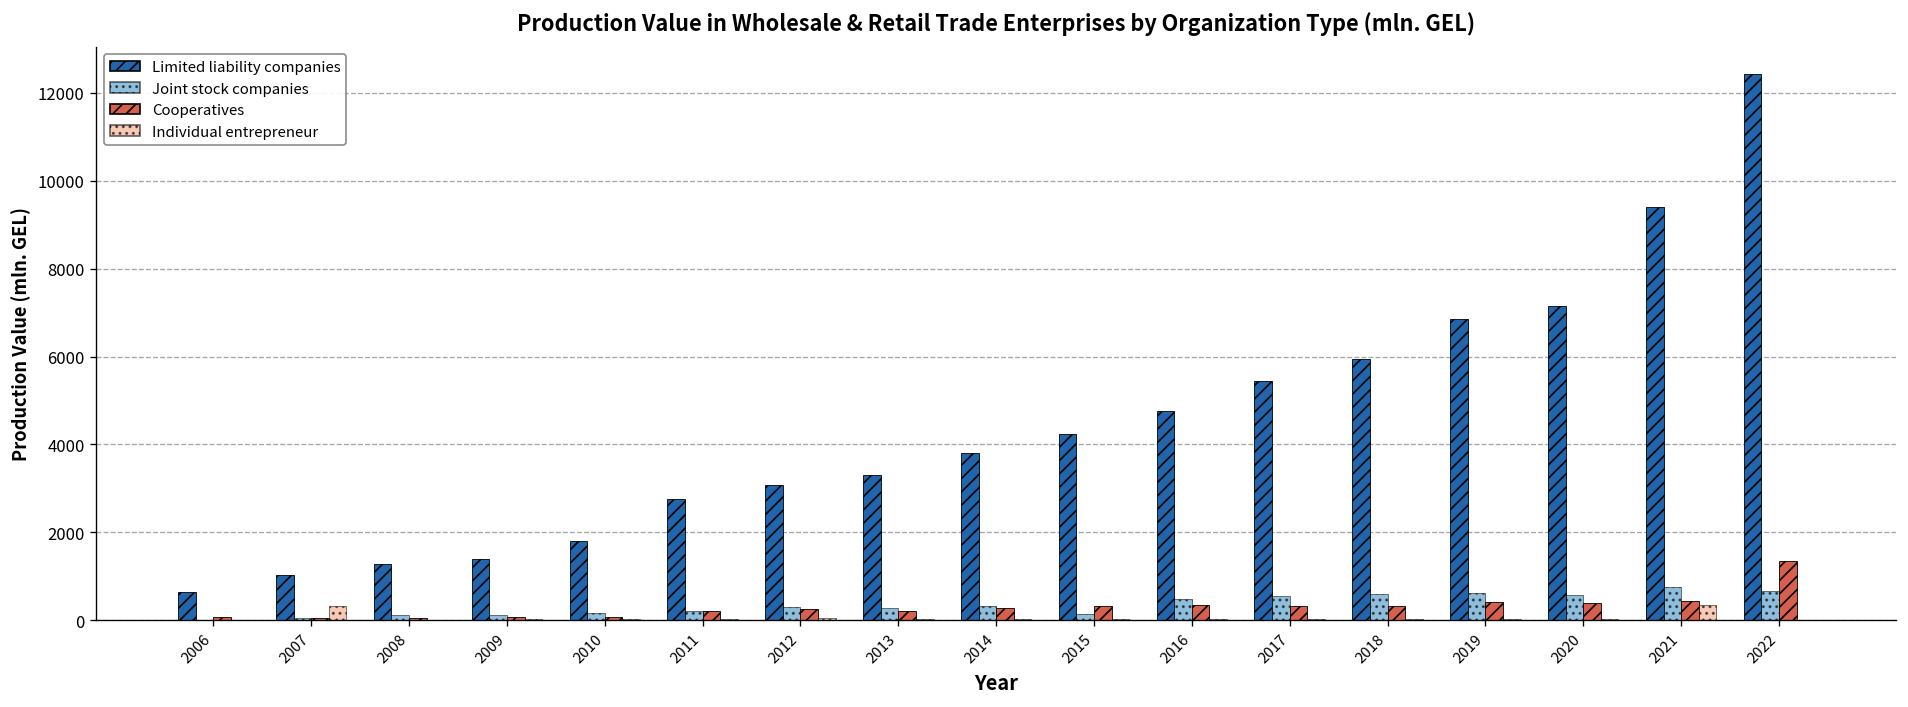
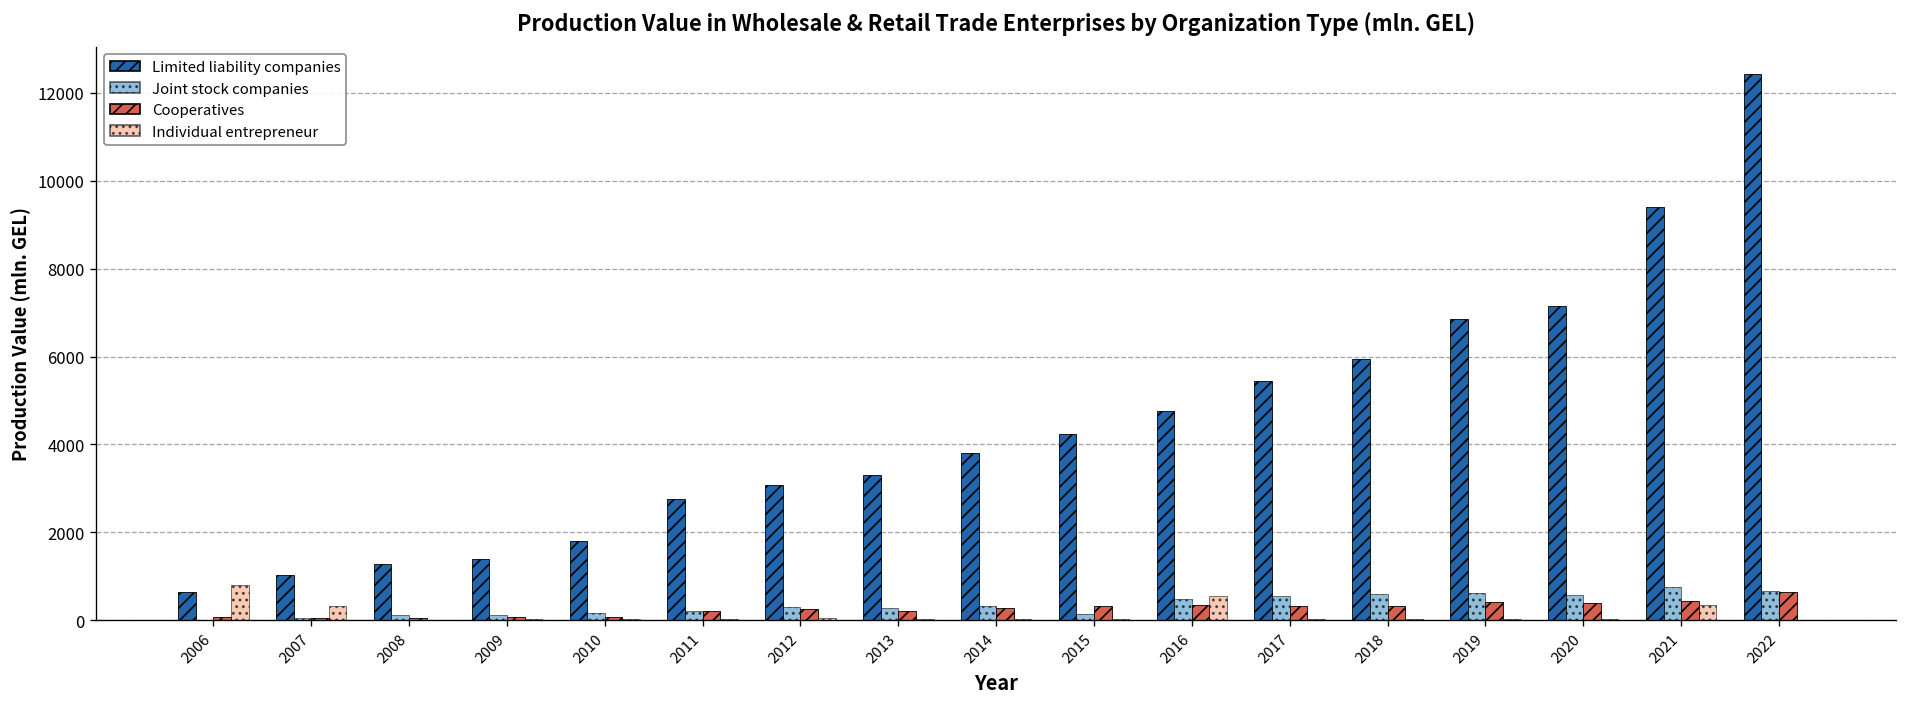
  {
    "Limited liability companies": {
      "2006": 600,
      "2007": 1000,
      "2008": 1300,
      "2009": 1400,
      "2010": 1800,
      "2011": 2800,
      "2012": 3100,
      "2013": 3300,
      "2014": 3800,
      "2015": 4200,
      "2016": 4800,
      "2017": 5400,
      "2018": 5900,
      "2019": 6900,
      "2020": 7100,
      "2021": 9400,
      "2022": 12400
    },
    "Joint stock companies": {
      "2008": 100,
      "2009": 100,
      "2010": 200,
      "2011": 200,
      "2012": 300,
      "2013": 300,
      "2014": 300,
      "2015": 200,
      "2016": 500,
      "2017": 500,
      "2018": 600,
      "2019": 600,
      "2020": 600,
      "2021": 800,
      "2022": 700
    },
    "Cooperatives": {
      "2009": 100,
      "2011": 200,
      "2012": 200,
      "2013": 200,
      "2014": 300,
      "2015": 300,
      "2016": 300,
      "2017": 300,
      "2018": 300,
      "2019": 400,
      "2020": 400,
      "2021": 400,
-     "2022": 1300
+     "2022": 700
    },
    "Individual entrepreneur": {
-     "2006": 0,
+     "2006": 800,
      "2007": 300,
      "2008": 0,
-     "2016": 0,
+     "2016": 500,
      "2021": 400
    }
  }
